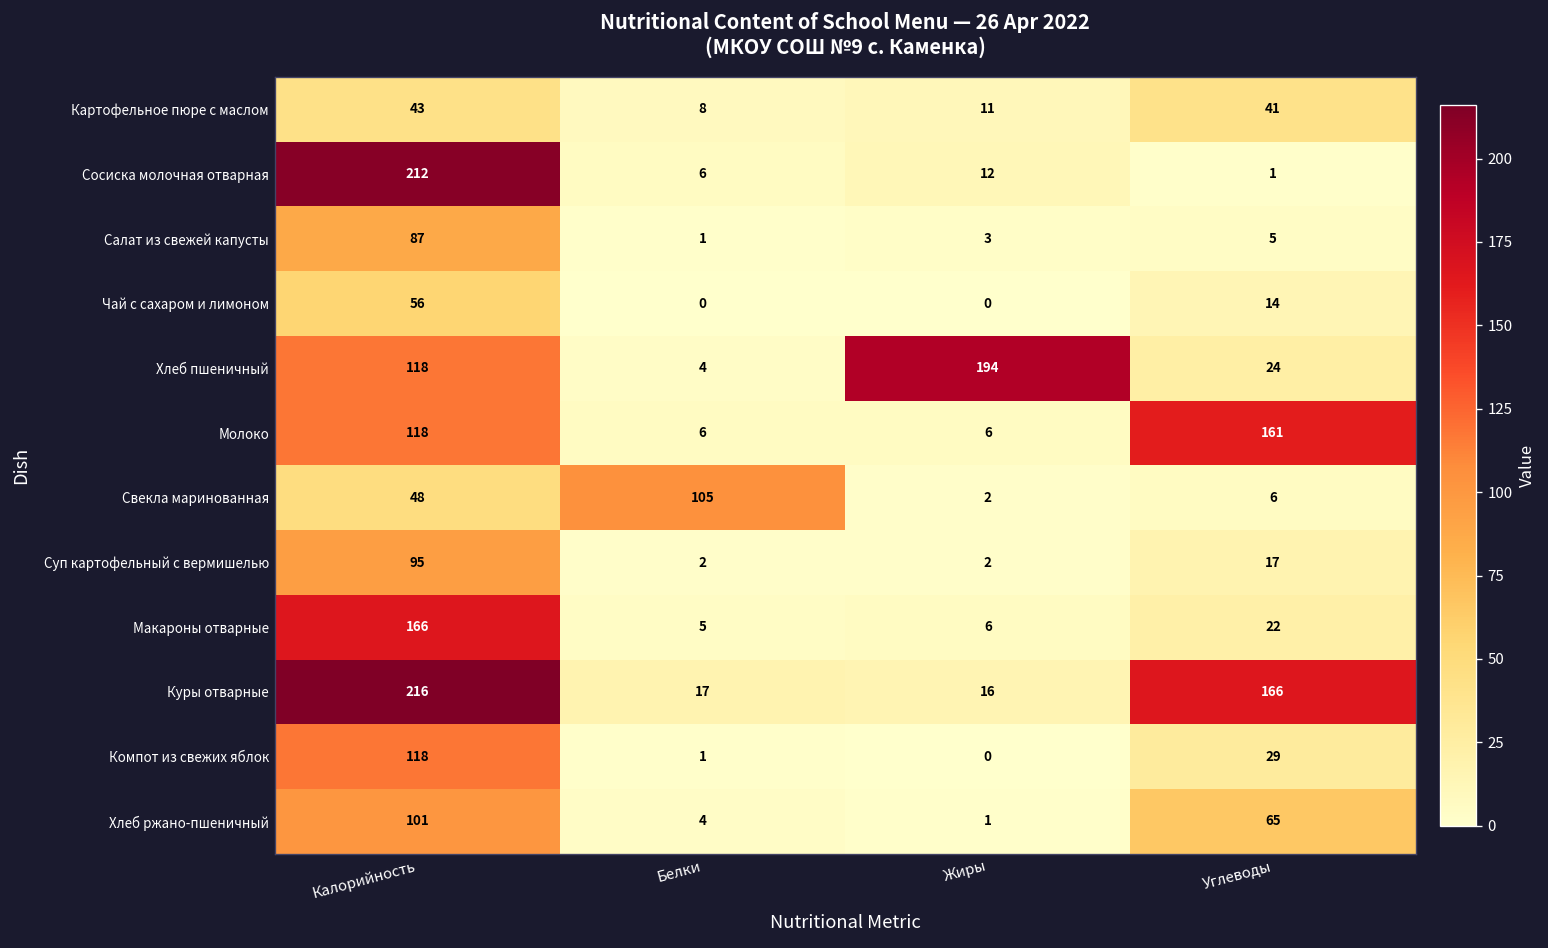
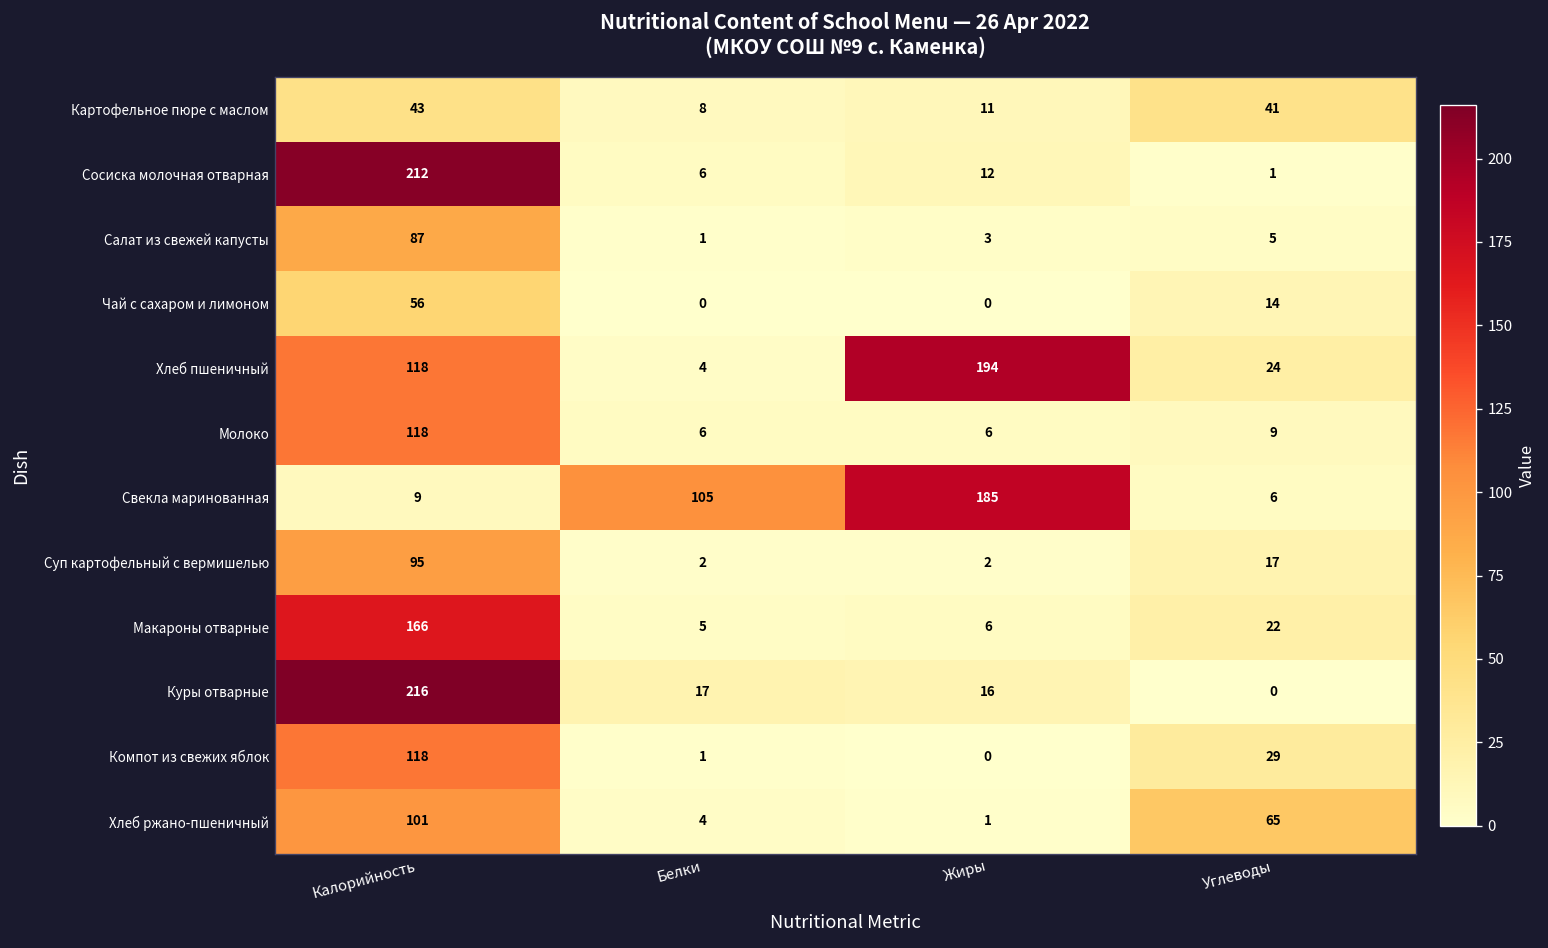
  {
    "Картофельное пюре с маслом": {
      "Калорийность": 43,
      "Белки": 8,
      "Жиры": 11,
      "Углеводы": 41
    },
    "Сосиска молочная отварная": {
      "Калорийность": 212,
      "Белки": 6,
      "Жиры": 12,
      "Углеводы": 1
    },
    "Салат из свежей капусты": {
      "Калорийность": 87,
      "Белки": 1,
      "Жиры": 3,
      "Углеводы": 5
    },
    "Чай с сахаром и лимоном": {
      "Калорийность": 56,
      "Белки": 0,
      "Жиры": 0,
      "Углеводы": 14
    },
    "Хлеб пшеничный": {
      "Калорийность": 118,
      "Белки": 4,
      "Жиры": 194,
      "Углеводы": 24
    },
    "Молоко": {
      "Калорийность": 118,
      "Белки": 6,
      "Жиры": 6,
-     "Углеводы": 161
+     "Углеводы": 9
    },
    "Свекла маринованная": {
-     "Калорийность": 48,
+     "Калорийность": 9,
      "Белки": 105,
-     "Жиры": 2,
+     "Жиры": 185,
      "Углеводы": 6
    },
    "Суп картофельный с вермишелью": {
      "Калорийность": 95,
      "Белки": 2,
      "Жиры": 2,
      "Углеводы": 17
    },
    "Макароны отварные": {
      "Калорийность": 166,
      "Белки": 5,
      "Жиры": 6,
      "Углеводы": 22
    },
    "Куры отварные": {
      "Калорийность": 216,
      "Белки": 17,
      "Жиры": 16,
-     "Углеводы": 166
+     "Углеводы": 0
    },
    "Компот из свежих яблок": {
      "Калорийность": 118,
      "Белки": 1,
      "Жиры": 0,
      "Углеводы": 29
    },
    "Хлеб ржано-пшеничный": {
      "Калорийность": 101,
      "Белки": 4,
      "Жиры": 1,
      "Углеводы": 65
    }
  }
